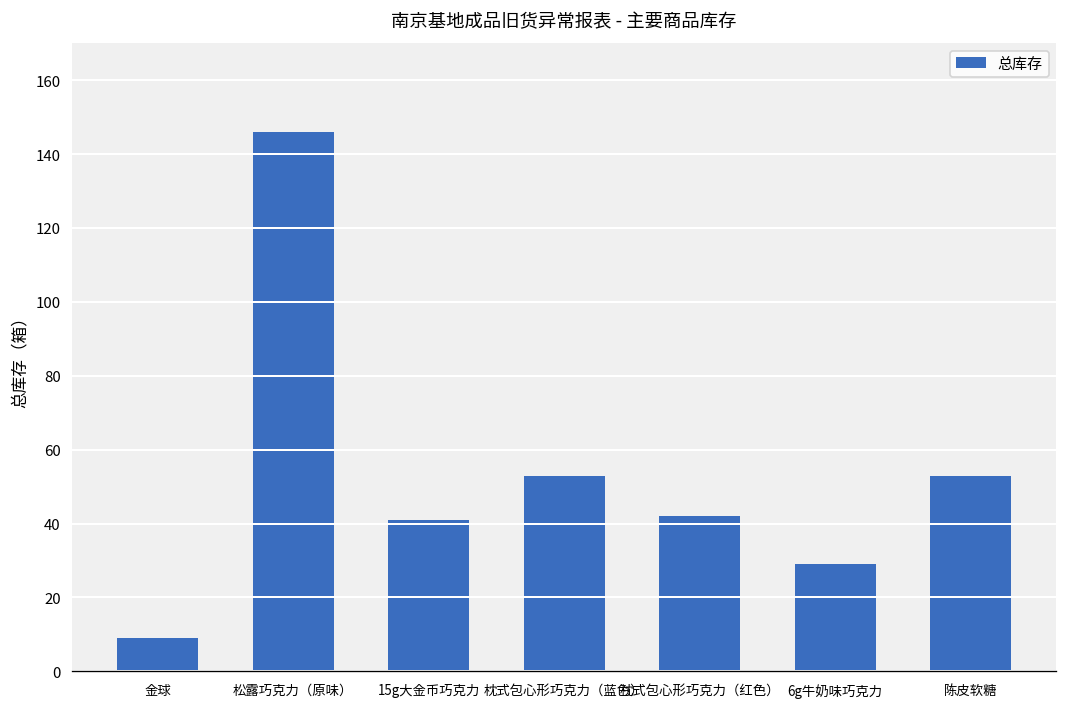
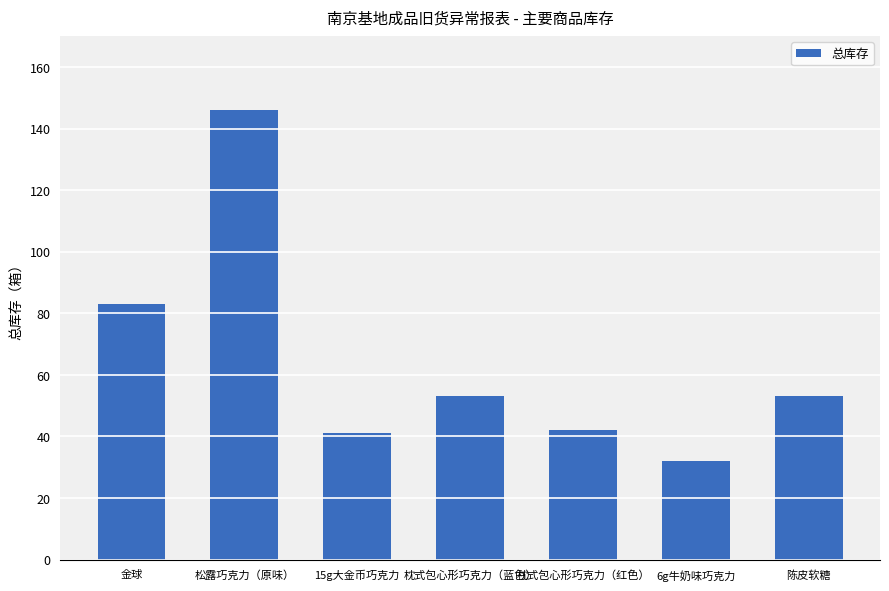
  {
-   "金球": 9,
+   "金球": 83,
    "松露巧克力（原味）": 146,
    "15g大金币巧克力": 41,
-   "6g牛奶味巧克力": 29,
+   "6g牛奶味巧克力": 32,
    "陈皮软糖": 53
  }
